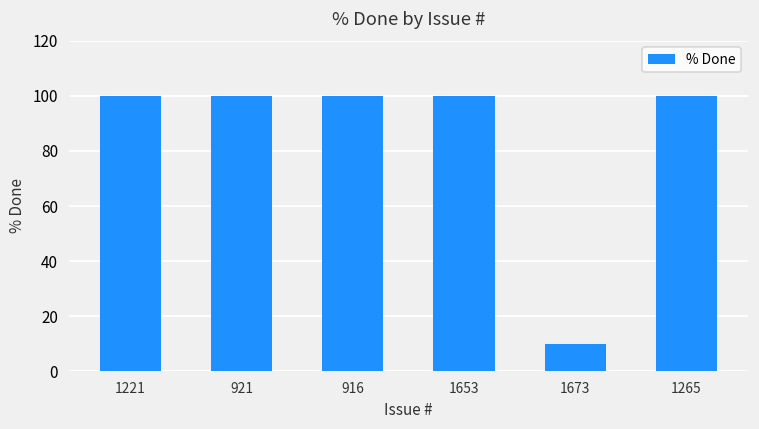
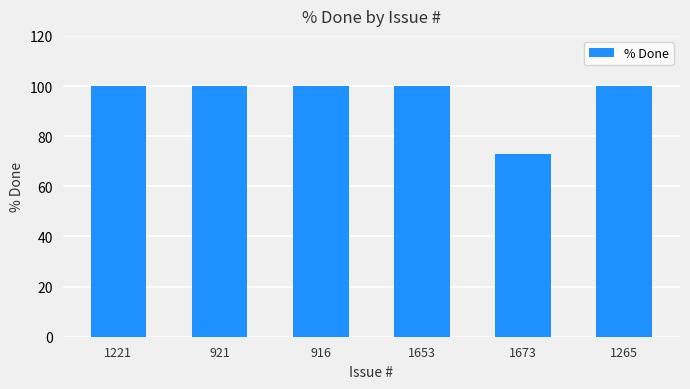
  {
    "1221": 100,
    "921": 100,
    "916": 100,
    "1653": 100,
-   "1673": 10,
+   "1673": 73,
    "1265": 100
  }
